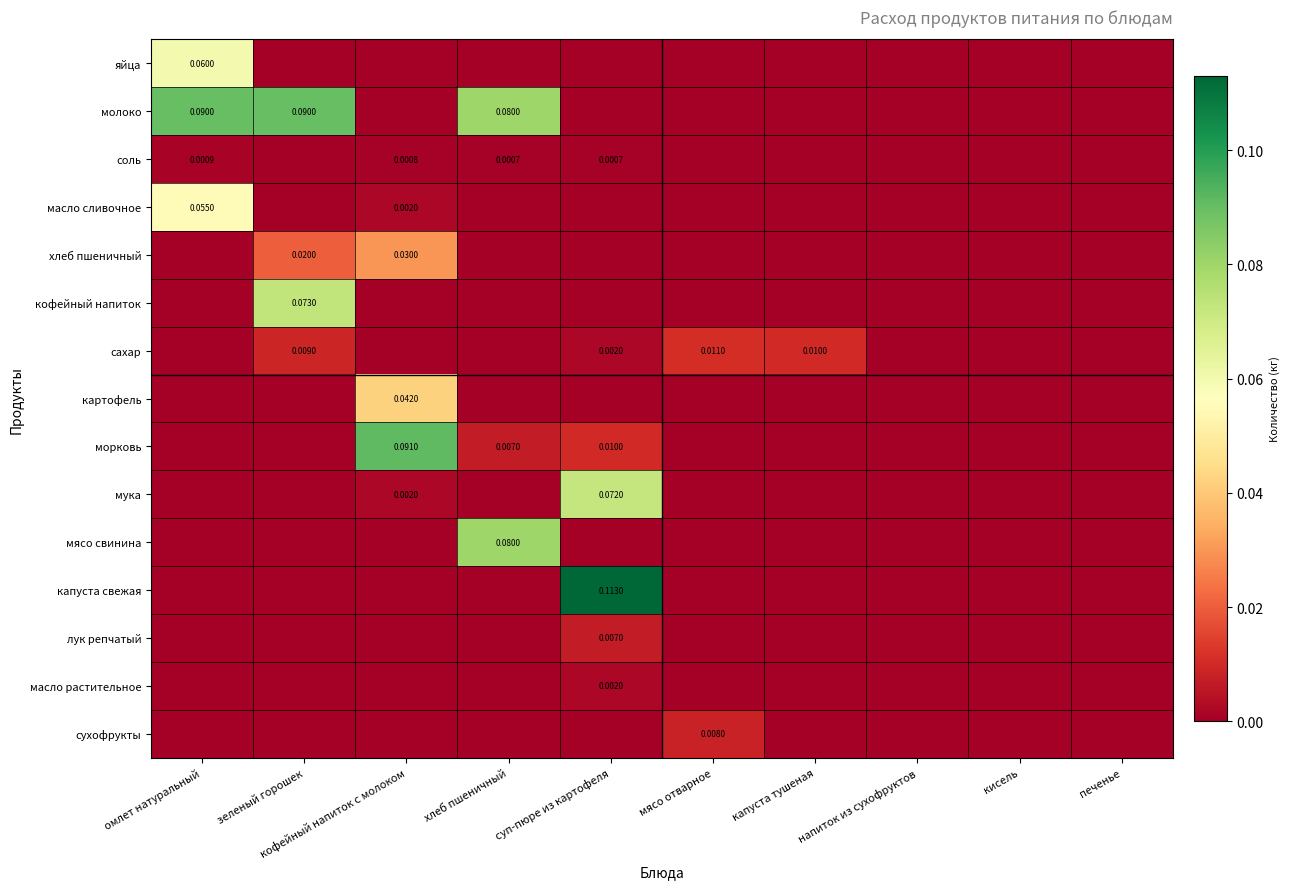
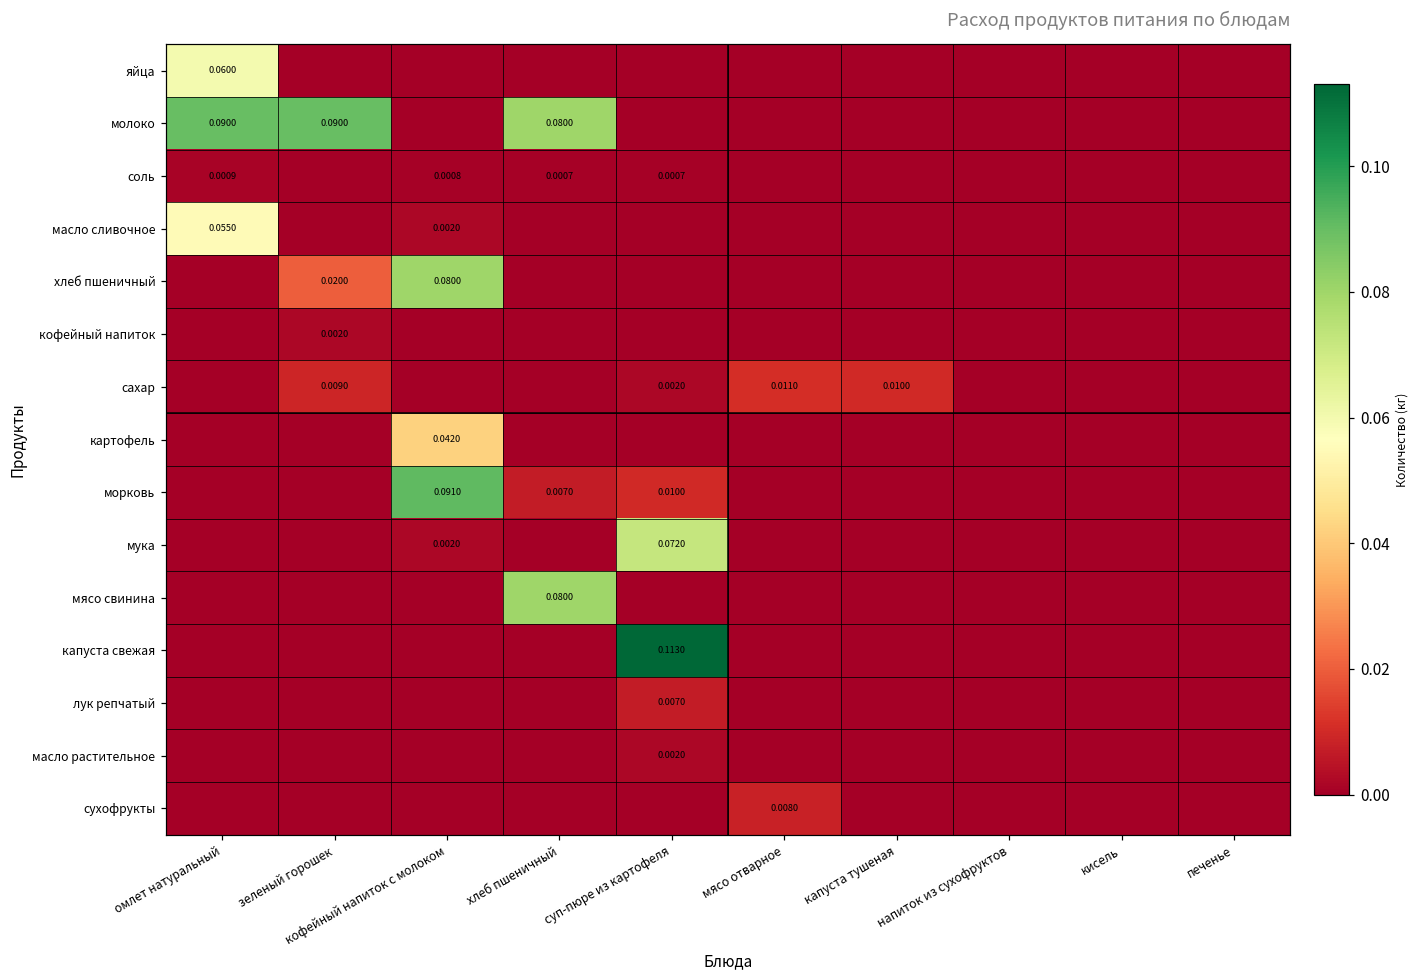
  {
    "яйца": {
      "омлет натуральный": 0.0600
    },
    "молоко": {
      "омлет натуральный": 0.0900,
      "зеленый горошек": 0.0900,
      "хлеб пшеничный": 0.0800
    },
    "соль": {
      "омлет натуральный": 0.0009,
      "кофейный напиток с молоком": 0.0008,
      "хлеб пшеничный": 0.0007,
      "суп-пюре из картофеля": 0.0007
    },
    "масло сливочное": {
      "омлет натуральный": 0.0550,
      "кофейный напиток с молоком": 0.0020
    },
    "хлеб пшеничный": {
      "зеленый горошек": 0.0200,
-     "кофейный напиток с молоком": 0.0300
+     "кофейный напиток с молоком": 0.0800
    },
    "кофейный напиток": {
-     "зеленый горошек": 0.0730
+     "зеленый горошек": 0.0020
    },
    "сахар": {
      "зеленый горошек": 0.0090,
      "суп-пюре из картофеля": 0.0020,
      "мясо отварное": 0.0110,
      "капуста тушеная": 0.0100
    },
    "картофель": {
      "кофейный напиток с молоком": 0.0420
    },
    "морковь": {
      "кофейный напиток с молоком": 0.0910,
      "хлеб пшеничный": 0.0070,
      "суп-пюре из картофеля": 0.0100
    },
    "мука": {
      "кофейный напиток с молоком": 0.0020,
      "суп-пюре из картофеля": 0.0720
    },
    "мясо свинина": {
      "хлеб пшеничный": 0.0800
    },
    "капуста свежая": {
      "суп-пюре из картофеля": 0.1130
    },
    "лук репчатый": {
      "суп-пюре из картофеля": 0.0070
    },
    "масло растительное": {
      "суп-пюре из картофеля": 0.0020
    },
    "сухофрукты": {
      "мясо отварное": 0.0080
    }
  }
